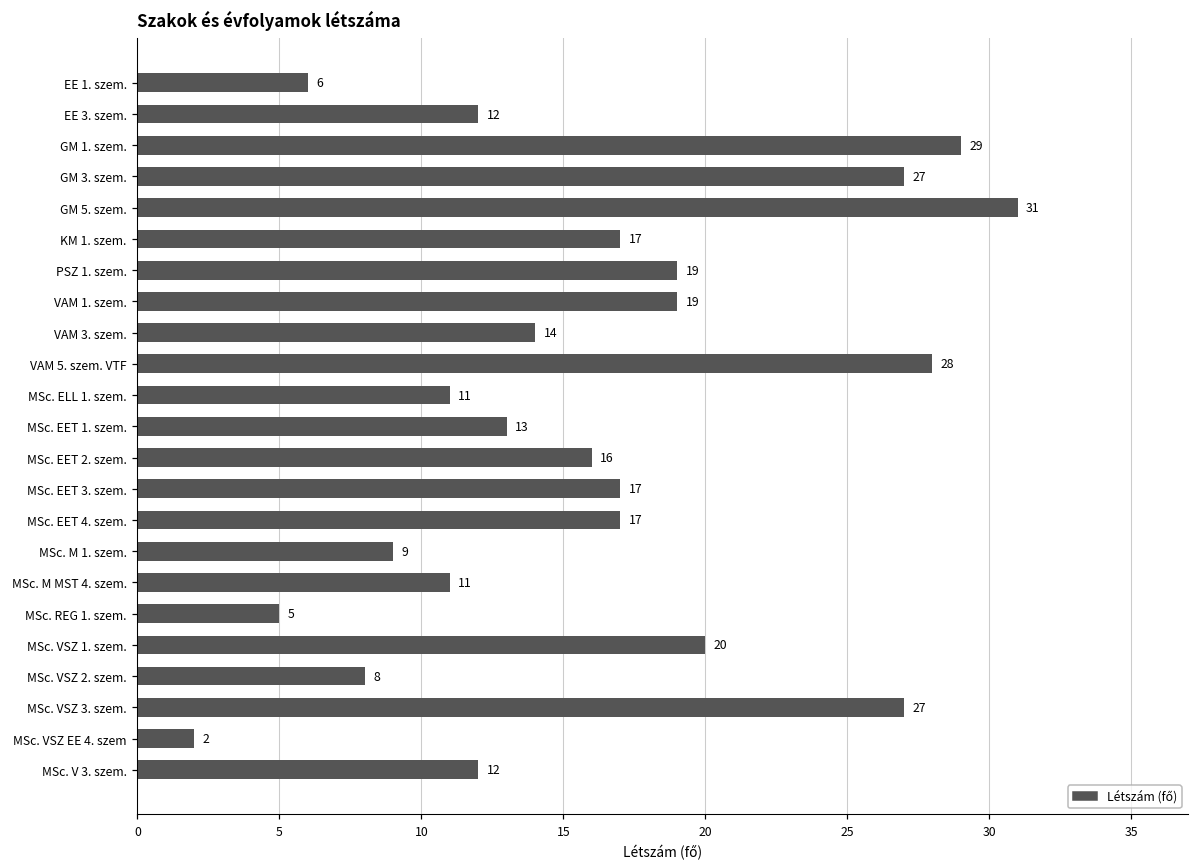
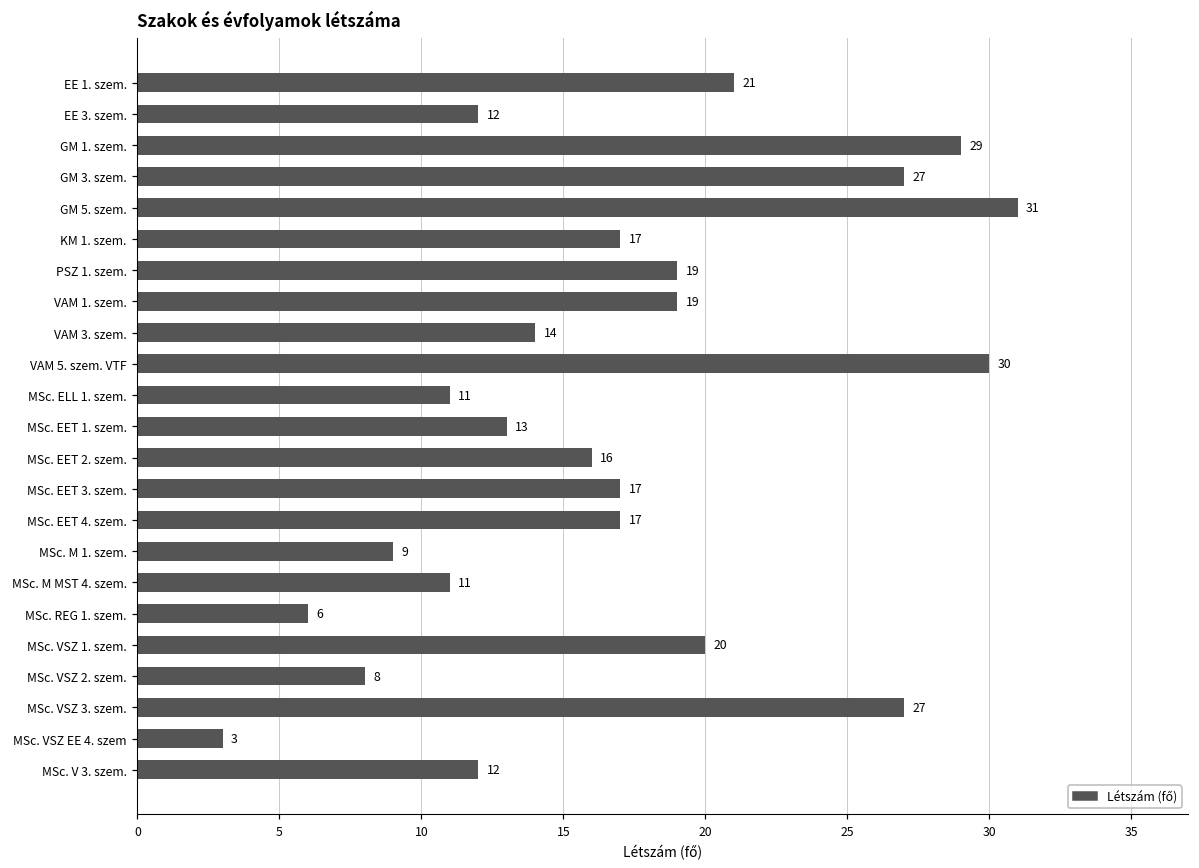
  {
-   "EE 1. szem.": 6,
+   "EE 1. szem.": 21,
    "EE 3. szem.": 12,
    "GM 1. szem.": 29,
    "GM 3. szem.": 27,
    "GM 5. szem.": 31,
    "KM 1. szem.": 17,
    "PSZ 1. szem.": 19,
    "VAM 1. szem.": 19,
    "VAM 3. szem.": 14,
-   "VAM 5. szem. VTF": 28,
+   "VAM 5. szem. VTF": 30,
    "MSc. ELL 1. szem.": 11,
    "MSc. EET 1. szem.": 13,
    "MSc. EET 2. szem.": 16,
    "MSc. EET 3. szem.": 17,
    "MSc. EET 4. szem.": 17,
    "MSc. M 1. szem.": 9,
    "MSc. M MST 4. szem.": 11,
-   "MSc. REG 1. szem.": 5,
+   "MSc. REG 1. szem.": 6,
    "MSc. VSZ 1. szem.": 20,
    "MSc. VSZ 2. szem.": 8,
    "MSc. VSZ 3. szem.": 27,
-   "MSc. VSZ EE 4. szem": 2,
+   "MSc. VSZ EE 4. szem": 3,
    "MSc. V 3. szem.": 12
  }
